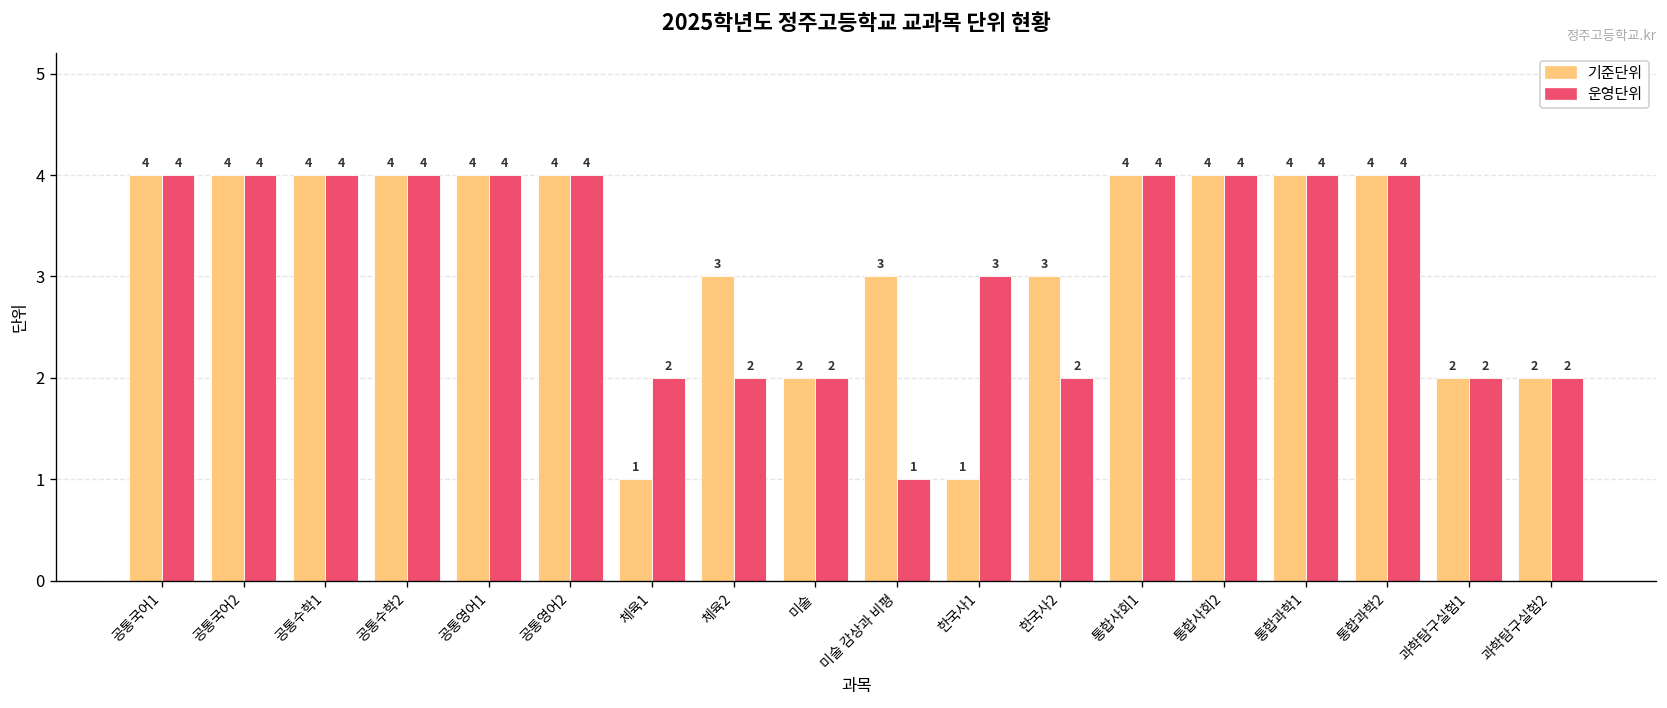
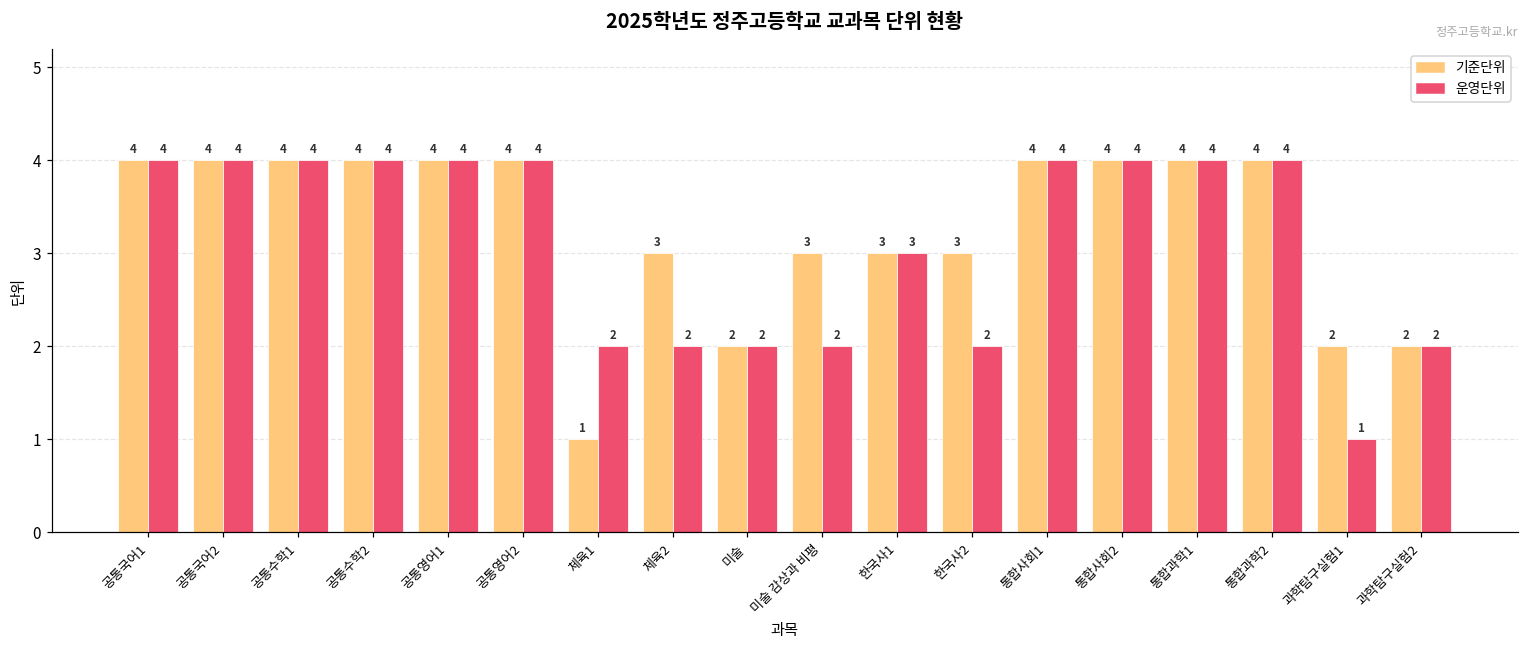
  {
    "기준단위": {
      "공통국어1": 4,
      "공통국어2": 4,
      "공통수학1": 4,
      "공통수학2": 4,
      "공통영어1": 4,
      "공통영어2": 4,
      "체육1": 1,
      "체육2": 3,
      "미술": 2,
      "미술 감상과 비평": 3,
-     "한국사1": 1,
+     "한국사1": 3,
      "한국사2": 3,
      "통합사회1": 4,
      "통합사회2": 4,
      "통합과학1": 4,
      "통합과학2": 4,
      "과학탐구실험1": 2,
      "과학탐구실험2": 2
    },
    "운영단위": {
      "공통국어1": 4,
      "공통국어2": 4,
      "공통수학1": 4,
      "공통수학2": 4,
      "공통영어1": 4,
      "공통영어2": 4,
      "체육1": 2,
      "체육2": 2,
      "미술": 2,
-     "미술 감상과 비평": 1,
+     "미술 감상과 비평": 2,
      "한국사1": 3,
      "한국사2": 2,
      "통합사회1": 4,
      "통합사회2": 4,
      "통합과학1": 4,
      "통합과학2": 4,
-     "과학탐구실험1": 2,
+     "과학탐구실험1": 1,
      "과학탐구실험2": 2
    }
  }
